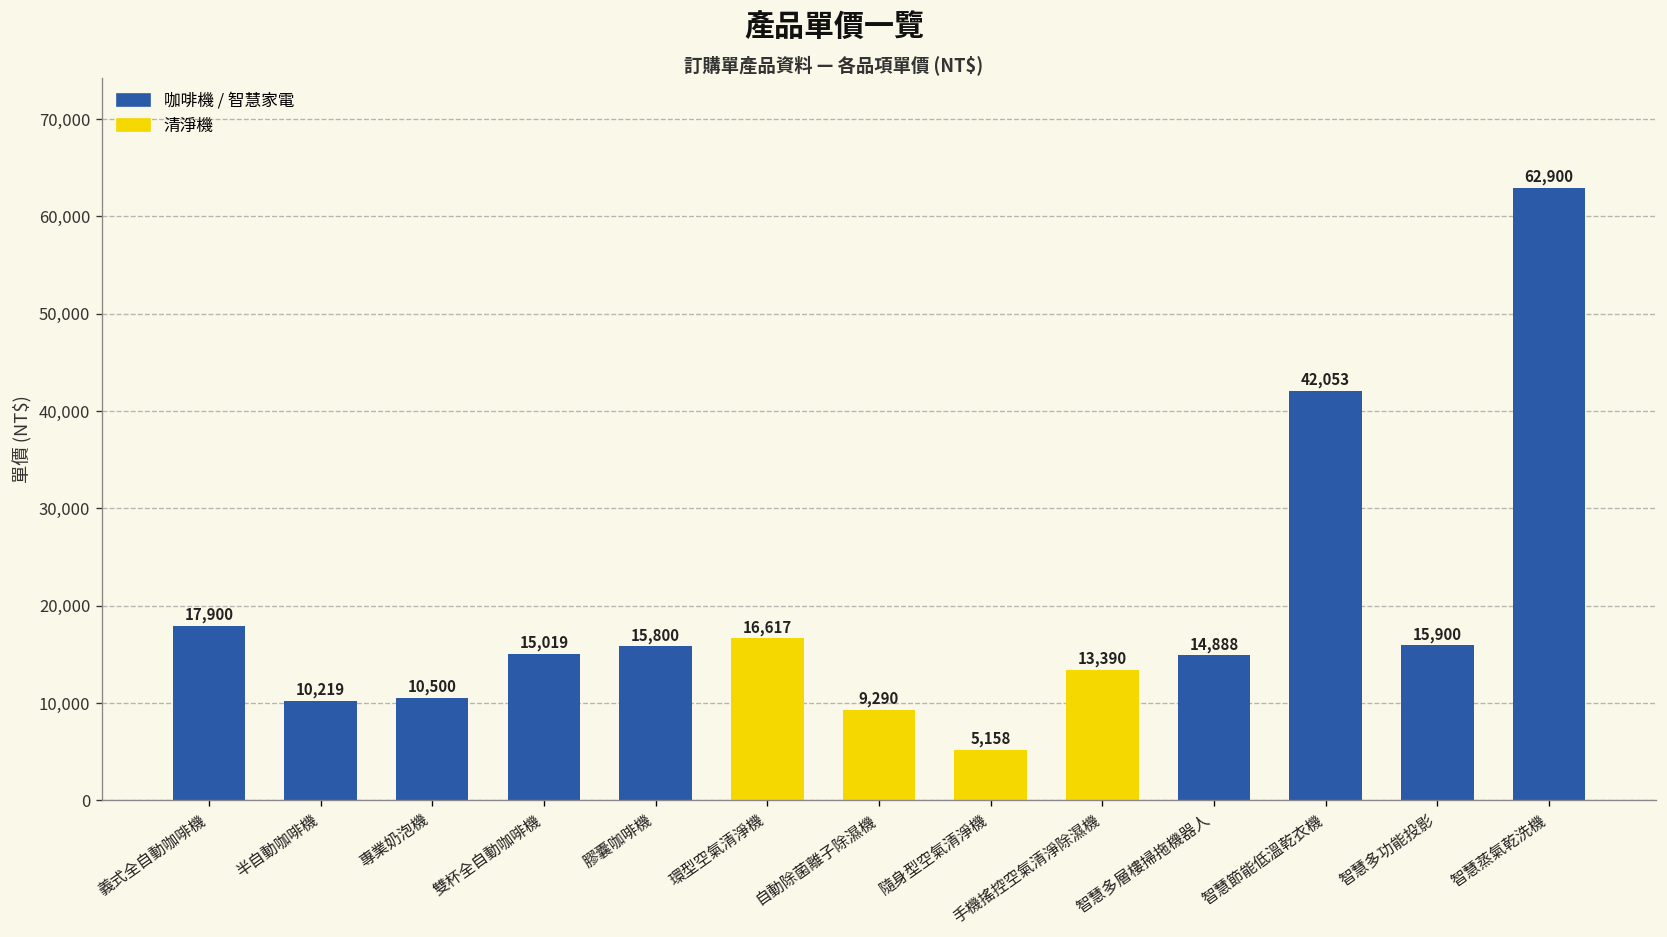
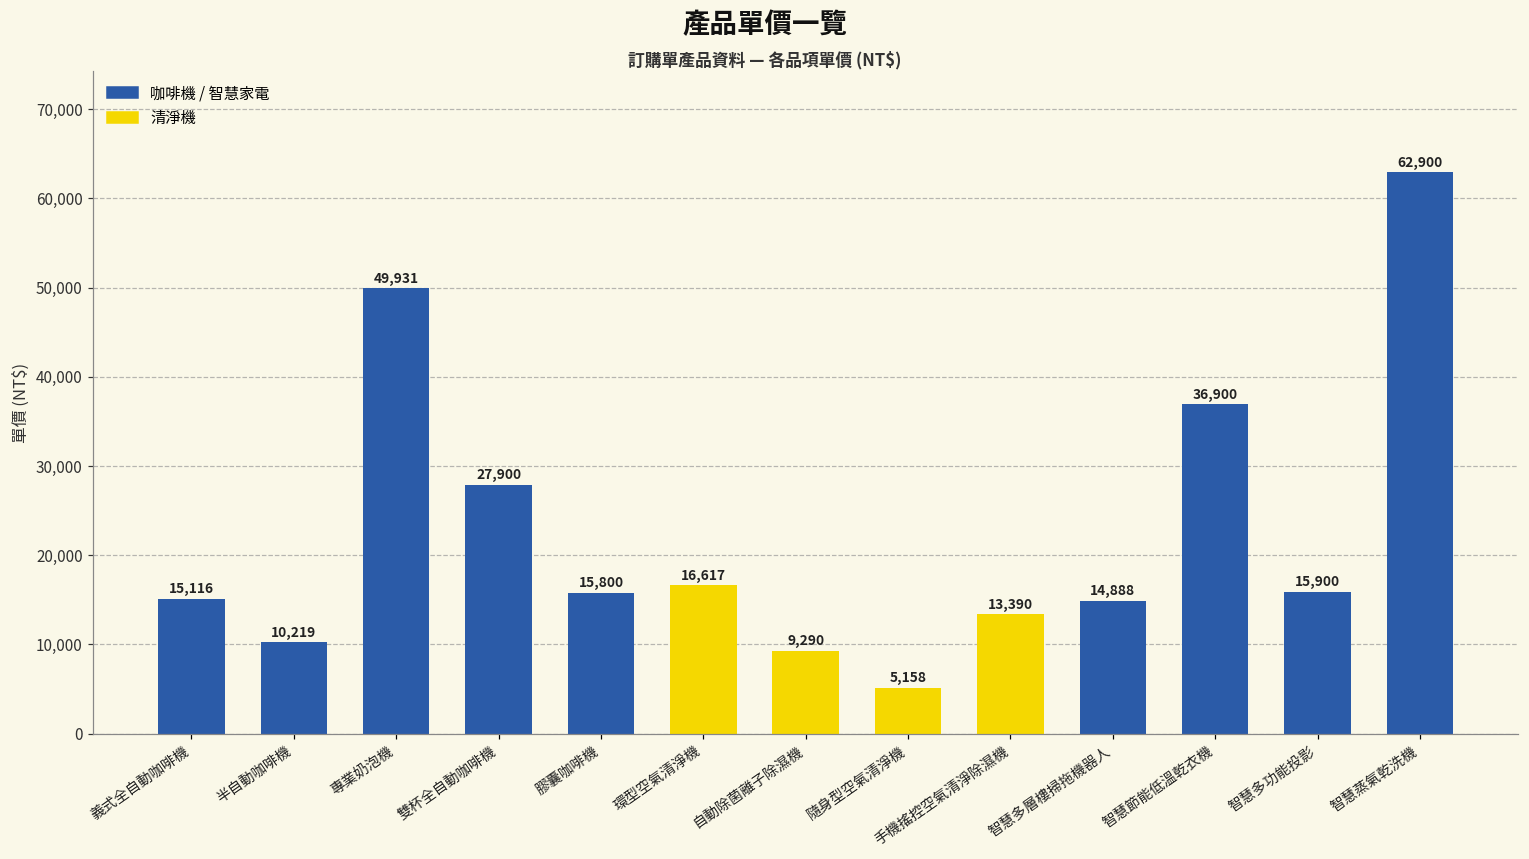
  {
-   "義式全自動咖啡機": "17,900",
+   "義式全自動咖啡機": "15,116",
    "半自動咖啡機": "10,219",
-   "專業奶泡機": "10,500",
-   "雙杯全自動咖啡機": "15,019",
+   "專業奶泡機": "49,931",
+   "雙杯全自動咖啡機": "27,900",
    "膠囊咖啡機": "15,800",
    "環型空氣清淨機": "16,617",
    "自動除菌離子除濕機": "9,290",
    "隨身型空氣清淨機": "5,158",
    "手機搖控空氣清淨除濕機": "13,390",
    "智慧多層樓掃拖機器人": "14,888",
-   "智慧節能低溫乾衣機": "42,053",
+   "智慧節能低溫乾衣機": "36,900",
    "智慧多功能投影": "15,900",
    "智慧蒸氣乾洗機": "62,900"
  }
